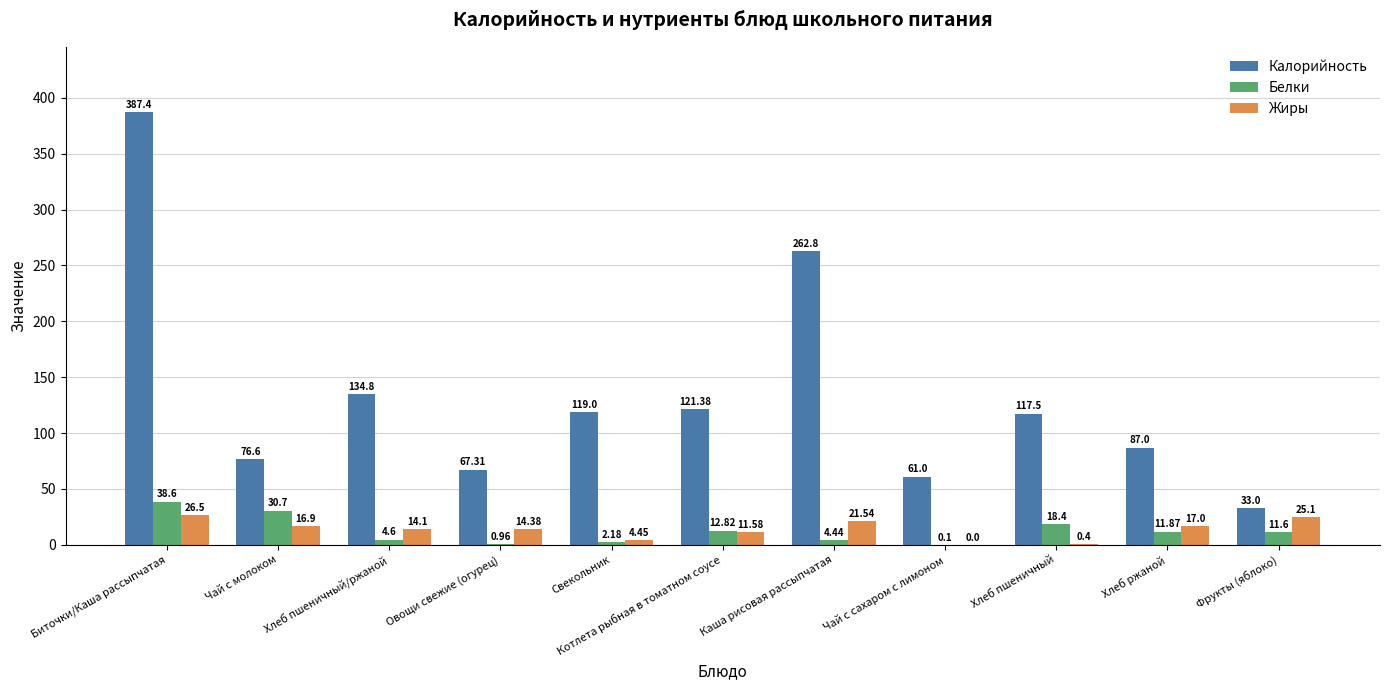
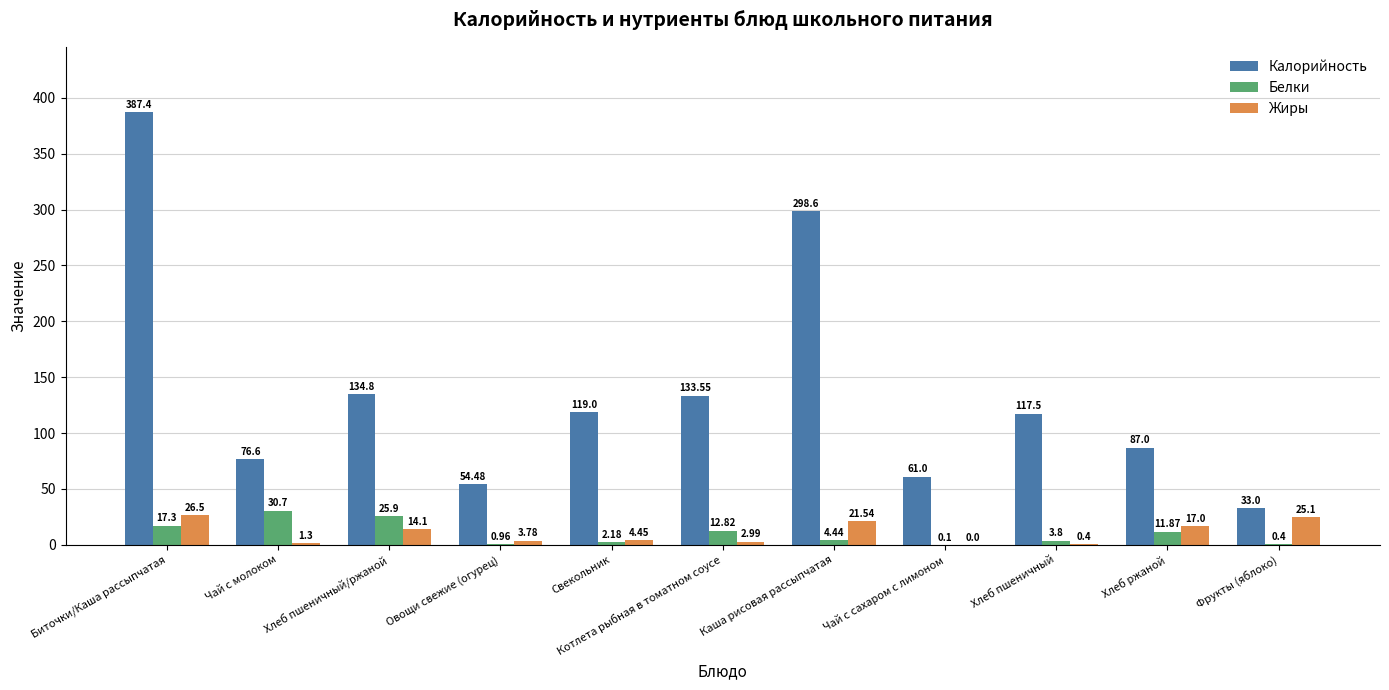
  {
    "Калорийность": {
      "Биточки/Каша рассыпчатая": 387.4,
      "Чай с молоком": 76.6,
      "Хлеб пшеничный/ржаной": 134.8,
-     "Овощи свежие (огурец)": 67.31,
+     "Овощи свежие (огурец)": 54.48,
      "Свекольник": 119.0,
-     "Котлета рыбная в томатном соусе": 121.38,
-     "Каша рисовая рассыпчатая": 262.8,
+     "Котлета рыбная в томатном соусе": 133.55,
+     "Каша рисовая рассыпчатая": 298.6,
      "Чай с сахаром с лимоном": 61.0,
      "Хлеб пшеничный": 117.5,
      "Хлеб ржаной": 87.0,
      "Фрукты (яблоко)": 33.0
    },
    "Белки": {
-     "Биточки/Каша рассыпчатая": 38.6,
+     "Биточки/Каша рассыпчатая": 17.3,
      "Чай с молоком": 30.7,
-     "Хлеб пшеничный/ржаной": 4.6,
+     "Хлеб пшеничный/ржаной": 25.9,
      "Овощи свежие (огурец)": 0.96,
      "Свекольник": 2.18,
      "Котлета рыбная в томатном соусе": 12.82,
      "Каша рисовая рассыпчатая": 4.44,
      "Чай с сахаром с лимоном": 0.1,
-     "Хлеб пшеничный": 18.4,
+     "Хлеб пшеничный": 3.8,
      "Хлеб ржаной": 11.87,
-     "Фрукты (яблоко)": 11.6
+     "Фрукты (яблоко)": 0.4
    },
    "Жиры": {
      "Биточки/Каша рассыпчатая": 26.5,
-     "Чай с молоком": 16.9,
+     "Чай с молоком": 1.3,
      "Хлеб пшеничный/ржаной": 14.1,
-     "Овощи свежие (огурец)": 14.38,
+     "Овощи свежие (огурец)": 3.78,
      "Свекольник": 4.45,
-     "Котлета рыбная в томатном соусе": 11.58,
+     "Котлета рыбная в томатном соусе": 2.99,
      "Каша рисовая рассыпчатая": 21.54,
      "Чай с сахаром с лимоном": 0.0,
      "Хлеб пшеничный": 0.4,
      "Хлеб ржаной": 17.0,
      "Фрукты (яблоко)": 25.1
    }
  }
